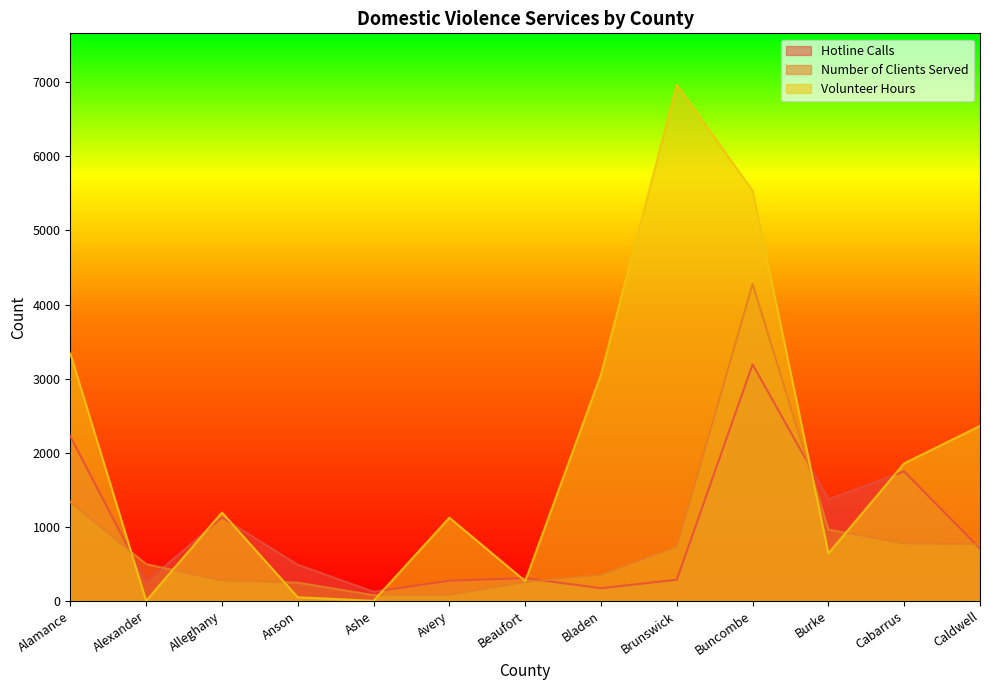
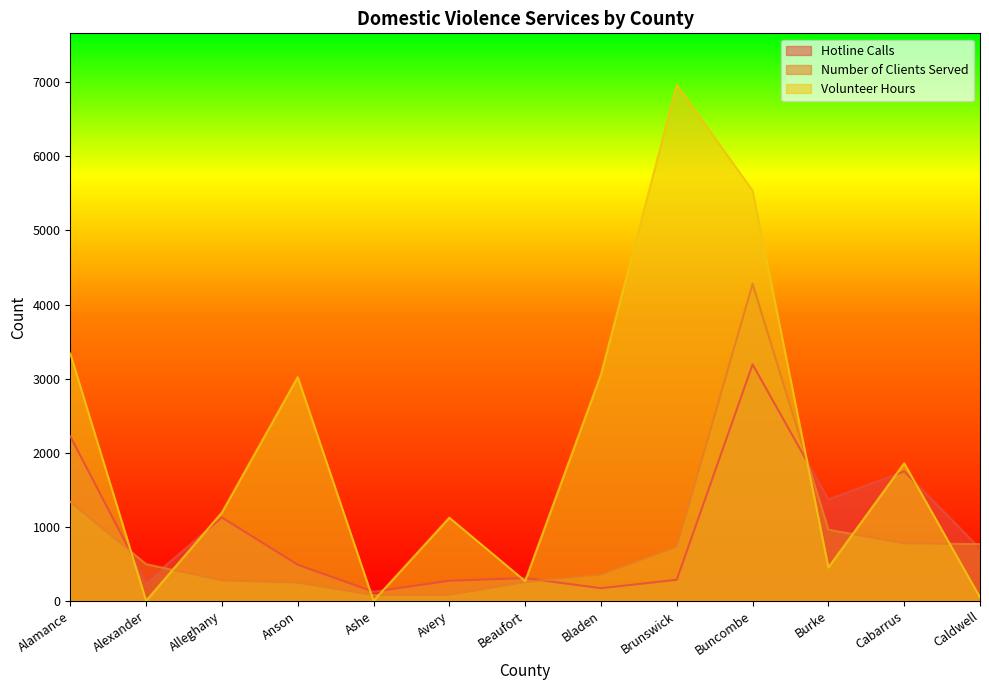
  {
    "Volunteer Hours": {
      "Alamance": 3300,
      "Alexander": 0,
      "Alleghany": 1200,
-     "Anson": 0,
+     "Anson": 3000,
      "Ashe": 0,
      "Avery": 1100,
      "Bladen": 3100,
      "Brunswick": 7000,
      "Buncombe": 5500,
-     "Burke": 600,
+     "Burke": 500,
      "Cabarrus": 1900,
-     "Caldwell": 2400
+     "Caldwell": 0
    }
  }
